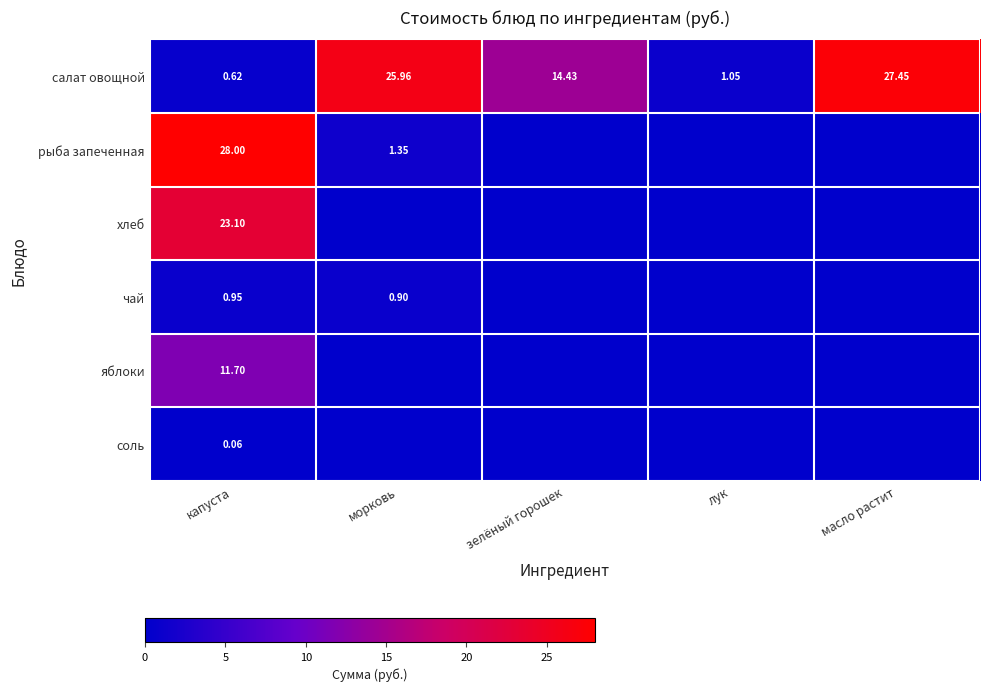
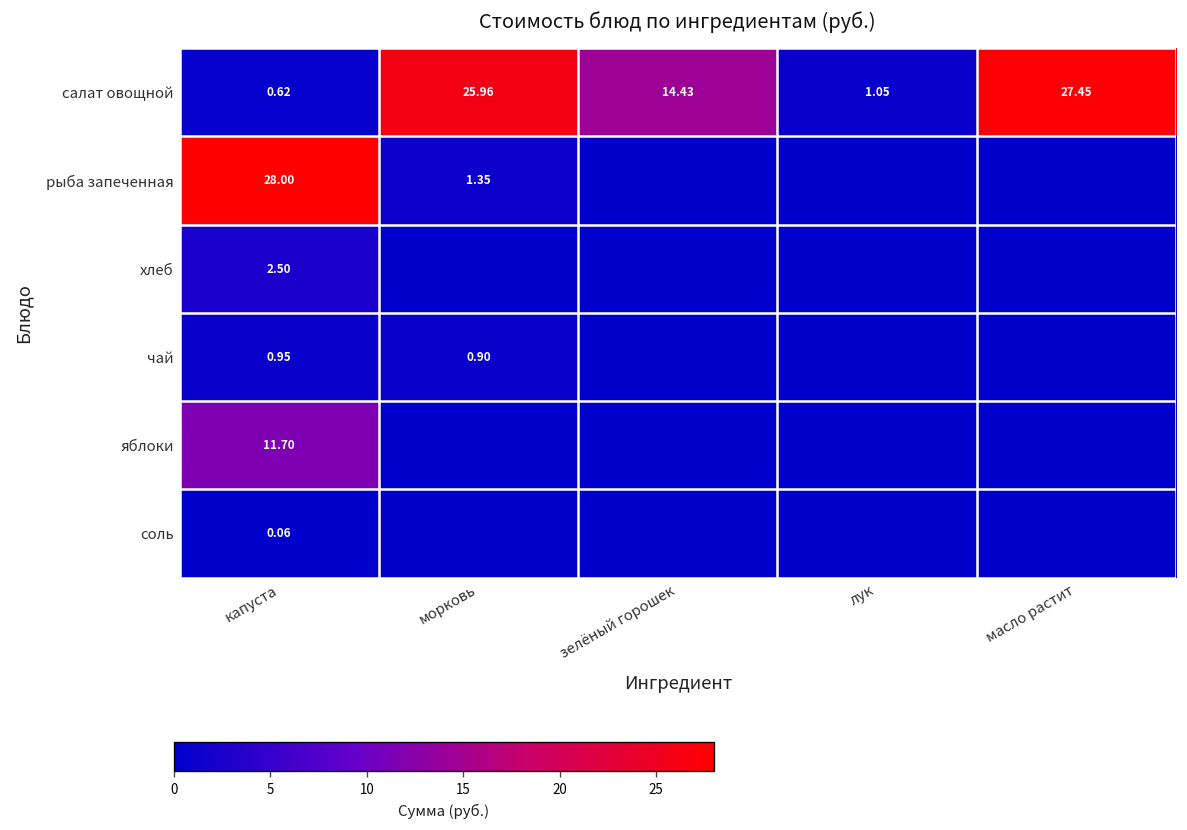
  {
    "салат овощной": {
      "капуста": 0.62,
      "морковь": 25.96,
      "зелёный горошек": 14.43,
      "лук": 1.05,
      "масло растит": 27.45
    },
    "рыба запеченная": {
      "капуста": 28.00,
      "морковь": 1.35
    },
    "хлеб": {
-     "капуста": 23.10
+     "капуста": 2.50
    },
    "чай": {
      "капуста": 0.95,
      "морковь": 0.90
    },
    "яблоки": {
      "капуста": 11.70
    },
    "соль": {
      "капуста": 0.06
    }
  }
